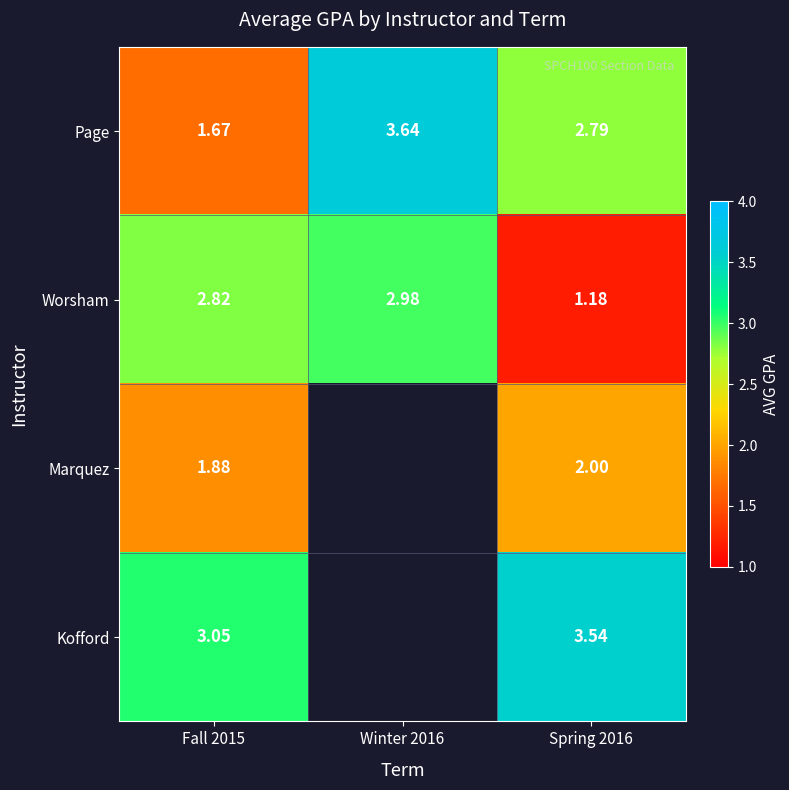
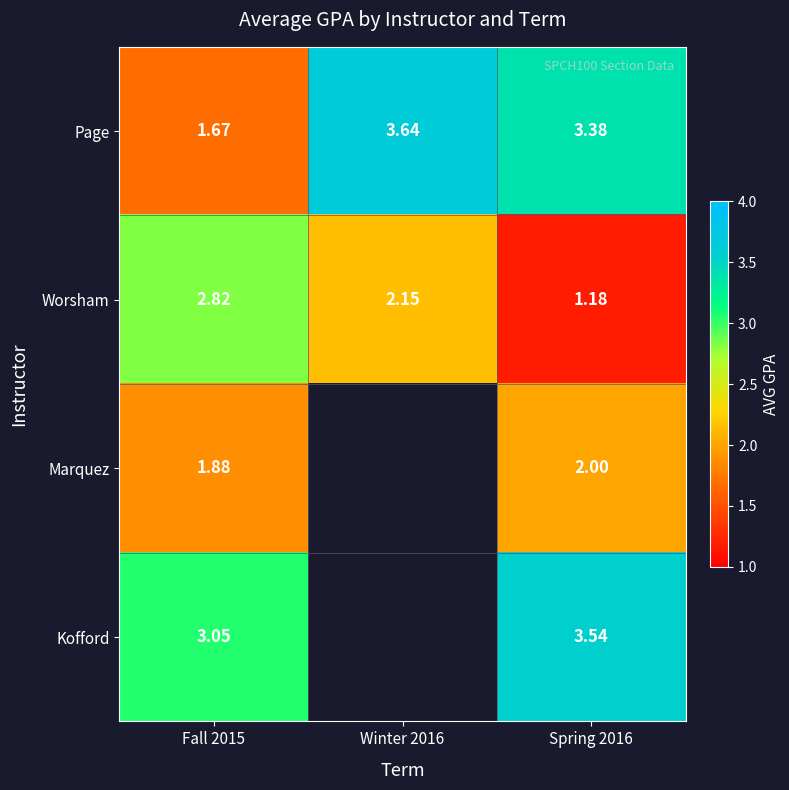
  {
    "Page": {
      "Fall 2015": 1.67,
      "Winter 2016": 3.64,
-     "Spring 2016": 2.79
+     "Spring 2016": 3.38
    },
    "Worsham": {
      "Fall 2015": 2.82,
-     "Winter 2016": 2.98,
+     "Winter 2016": 2.15,
      "Spring 2016": 1.18
    },
    "Marquez": {
      "Fall 2015": 1.88,
      "Spring 2016": 2.00
    },
    "Kofford": {
      "Fall 2015": 3.05,
      "Spring 2016": 3.54
    }
  }
